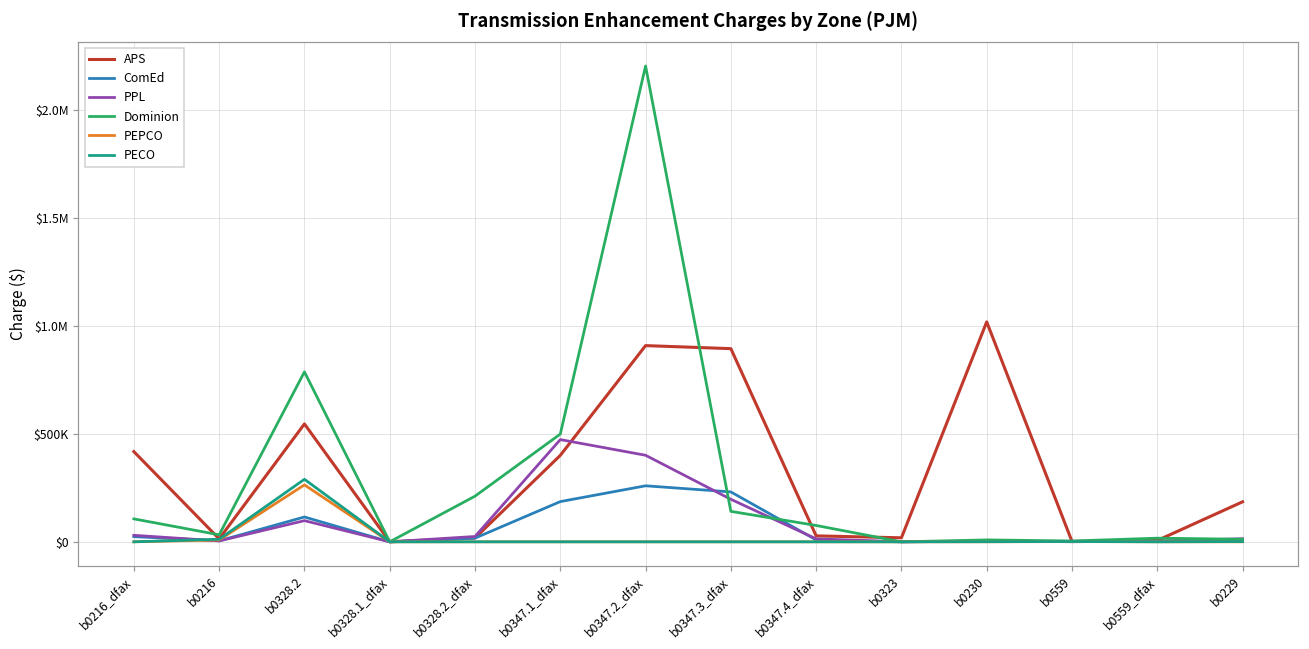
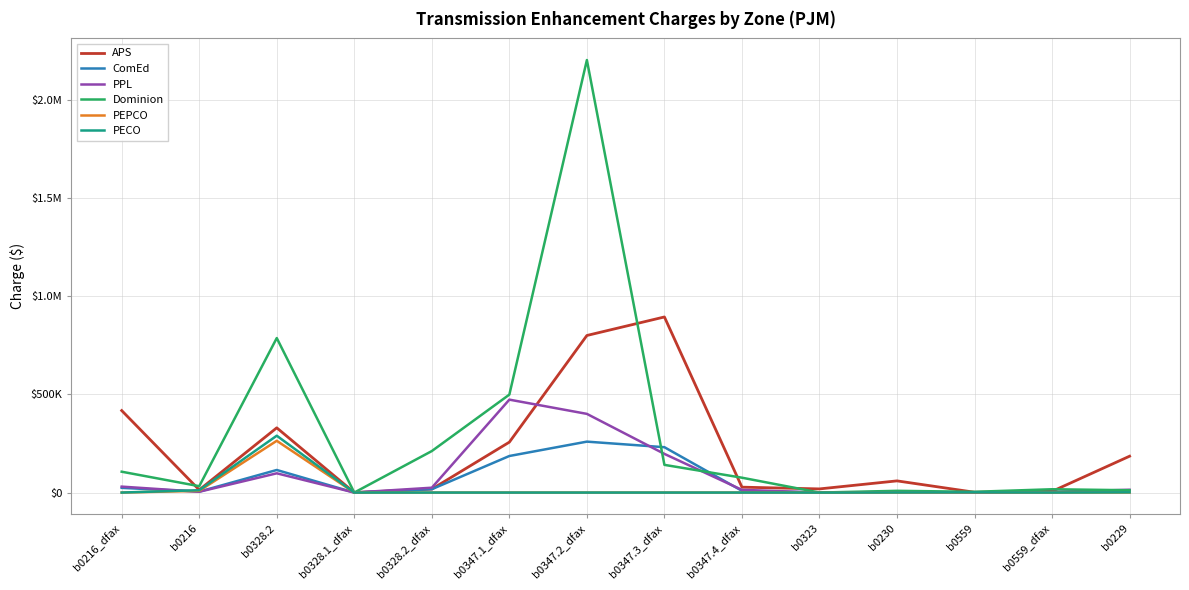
  {
    "APS": {
      "b0216_dfax": "$420000",
-     "b0328.2": "$550000",
-     "b0347.1_dfax": "$400000",
-     "b0347.2_dfax": "$910000",
+     "b0328.2": "$330000",
+     "b0347.1_dfax": "$260000",
+     "b0347.2_dfax": "$800000",
      "b0347.3_dfax": "$890000",
      "b0347.4_dfax": "$30000",
      "b0323": "$20000",
-     "b0230": "$1020000",
+     "b0230": "$60000",
      "b0229": "$190000"
    },
    "ComEd": {
      "b0328.2": "$110000",
      "b0347.1_dfax": "$190000",
      "b0347.2_dfax": "$260000",
      "b0347.3_dfax": "$230000"
    },
    "PPL": {
      "b0328.2": "$100000",
      "b0347.1_dfax": "$470000",
      "b0347.2_dfax": "$400000",
      "b0347.3_dfax": "$200000"
    },
    "PEPCO": {
      "b0328.2": "$260000"
    }
  }
